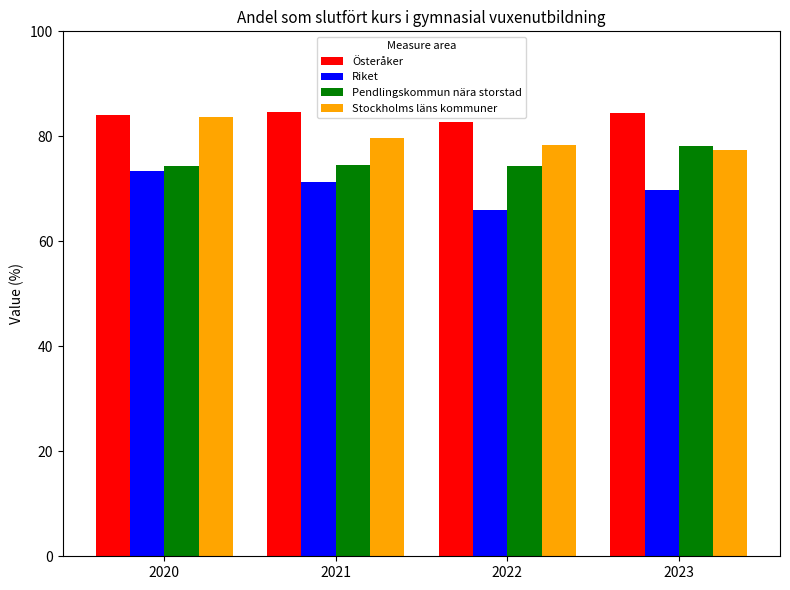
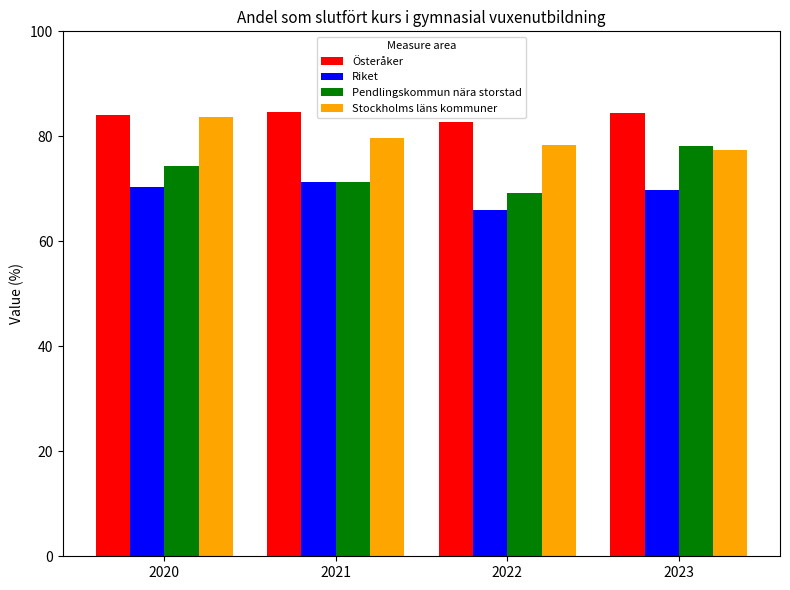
  {
    "Österåker": {
      "2020": 84,
      "2021": 85,
      "2022": 83,
      "2023": 85
    },
    "Riket": {
-     "2020": 73,
+     "2020": 70,
      "2021": 71,
      "2022": 66,
      "2023": 70
    },
    "Pendlingskommun nära storstad": {
      "2020": 74,
-     "2021": 75,
-     "2022": 74,
+     "2021": 71,
+     "2022": 69,
      "2023": 78
    },
    "Stockholms läns kommuner": {
      "2020": 84,
      "2021": 80,
      "2022": 78,
      "2023": 77
    }
  }
